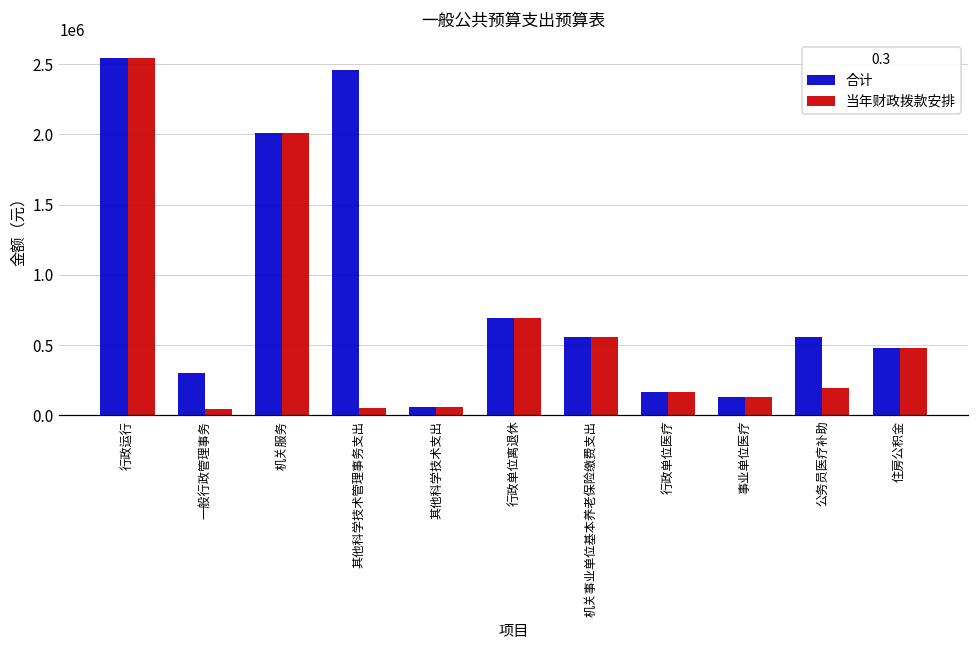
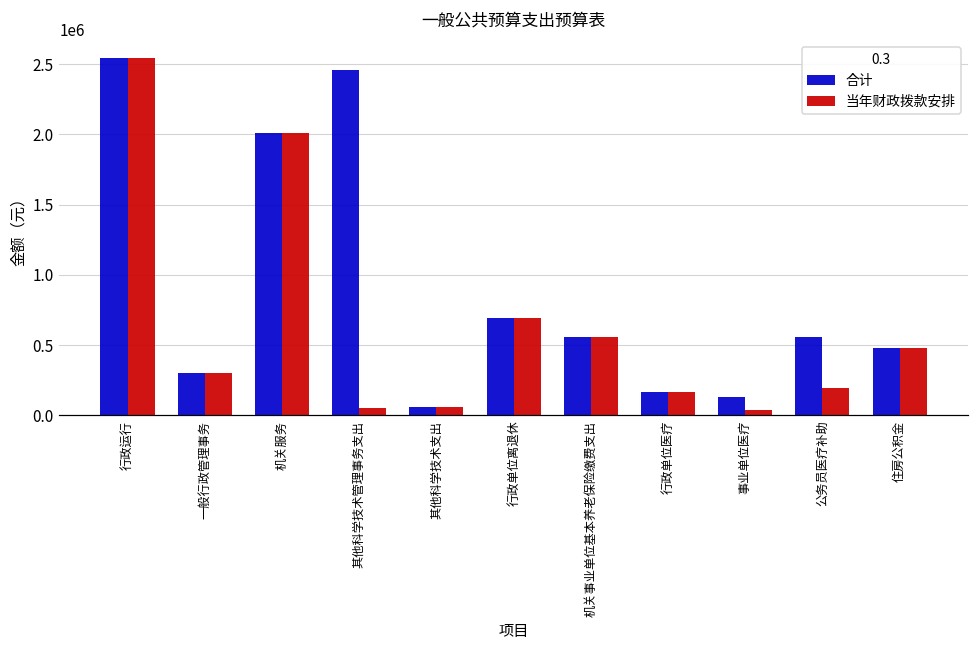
  {
    "合计": {
      "行政运行": 2540000,
      "一般行政管理事务": 300000,
      "机关服务": 2010000,
      "其他科学技术管理事务支出": 2460000,
      "其他科学技术支出": 60000,
      "行政单位离退休": 690000,
      "机关事业单位基本养老保险缴费支出": 560000,
      "行政单位医疗": 160000,
      "事业单位医疗": 130000,
      "公务员医疗补助": 550000,
      "住房公积金": 480000
    },
    "当年财政拨款安排": {
      "行政运行": 2540000,
-     "一般行政管理事务": 40000,
+     "一般行政管理事务": 300000,
      "机关服务": 2010000,
      "其他科学技术管理事务支出": 50000,
      "其他科学技术支出": 60000,
      "行政单位离退休": 690000,
      "机关事业单位基本养老保险缴费支出": 560000,
      "行政单位医疗": 160000,
-     "事业单位医疗": 130000,
+     "事业单位医疗": 40000,
      "公务员医疗补助": 190000,
      "住房公积金": 480000
    }
  }
